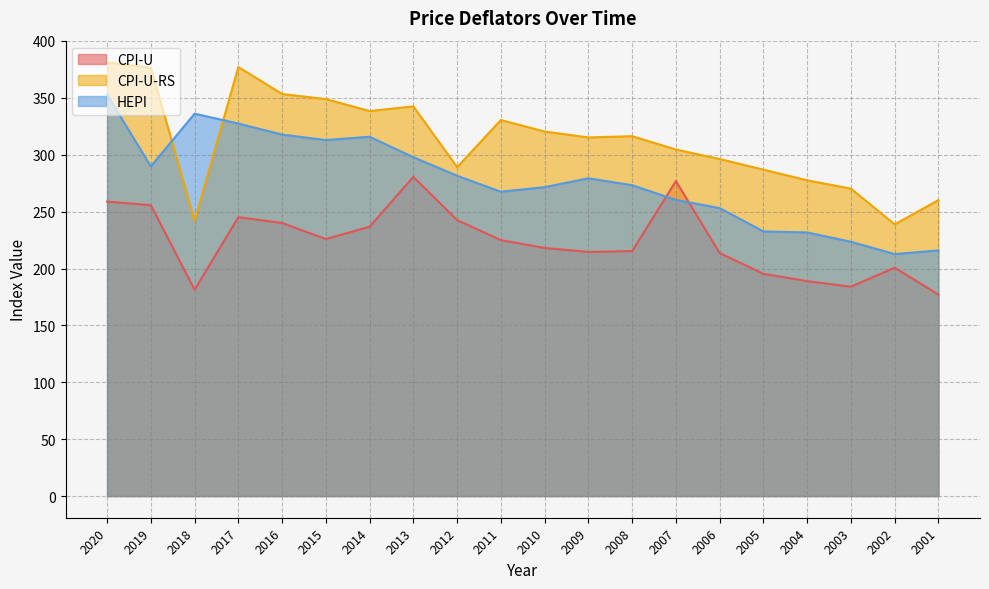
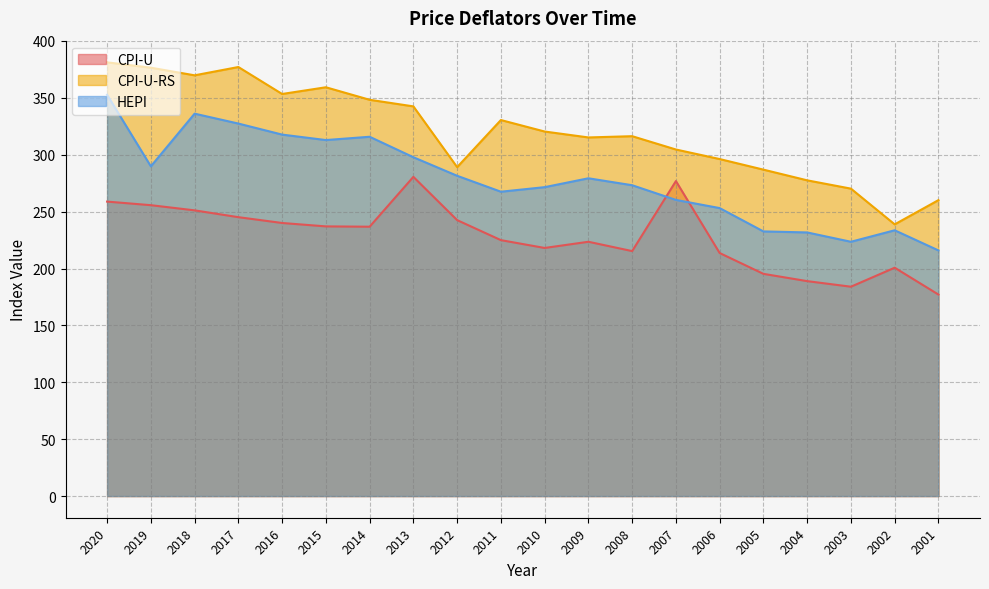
  {
    "CPI-U": {
      "2020": 259,
      "2019": 256,
-     "2018": 181,
+     "2018": 251,
      "2017": 245,
      "2016": 240,
-     "2015": 226,
+     "2015": 237,
      "2014": 237,
      "2013": 281,
      "2012": 243,
      "2011": 225,
      "2010": 218,
-     "2009": 215,
+     "2009": 224,
      "2008": 215,
      "2007": 277,
      "2006": 214,
      "2005": 195,
      "2004": 189,
      "2003": 184,
      "2002": 201,
      "2001": 177
    },
    "CPI-U-RS": {
-     "2018": 242,
+     "2018": 370,
      "2017": 377,
      "2016": 353,
-     "2015": 349,
-     "2014": 338,
+     "2015": 359,
+     "2014": 348,
      "2013": 343,
      "2012": 289,
      "2011": 331,
      "2010": 320,
      "2009": 315,
      "2008": 316,
      "2007": 305,
      "2006": 296,
      "2005": 287,
      "2004": 278,
      "2003": 270,
      "2002": 239,
      "2001": 260
    },
    "HEPI": {
      "2019": 290,
      "2018": 336,
      "2017": 327,
      "2016": 318,
      "2015": 313,
      "2014": 316,
      "2013": 298,
      "2012": 282,
      "2011": 268,
      "2010": 272,
      "2009": 279,
      "2008": 273,
      "2007": 260,
      "2006": 253,
      "2005": 233,
      "2004": 232,
      "2003": 224,
-     "2002": 213,
+     "2002": 234,
      "2001": 216
    }
  }
